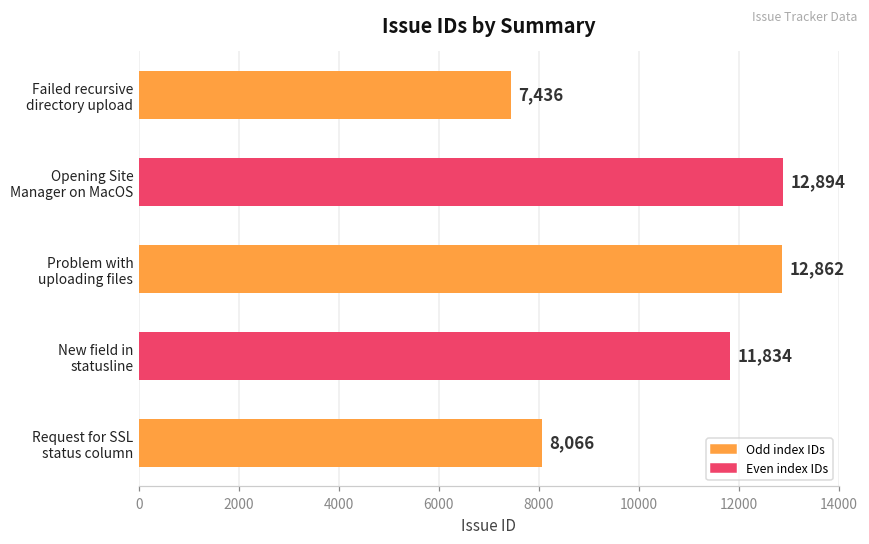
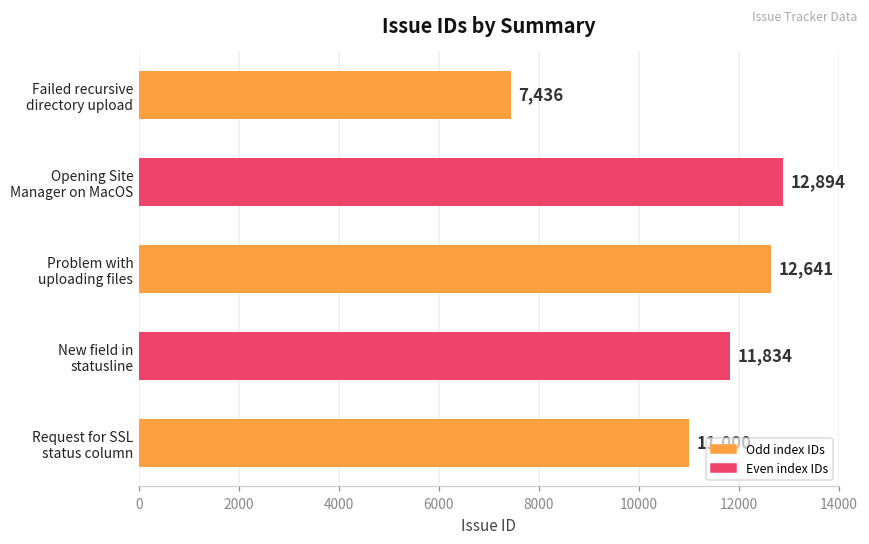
  {
    "Failed recursive directory upload": "7,436",
    "Opening Site Manager on MacOS": "12,894",
-   "Problem with uploading files": "12,862",
+   "Problem with uploading files": "12,641",
    "New field in statusline": "11,834",
-   "Request for SSL status column": "8100"
+   "Request for SSL status column": "11000"
  }
